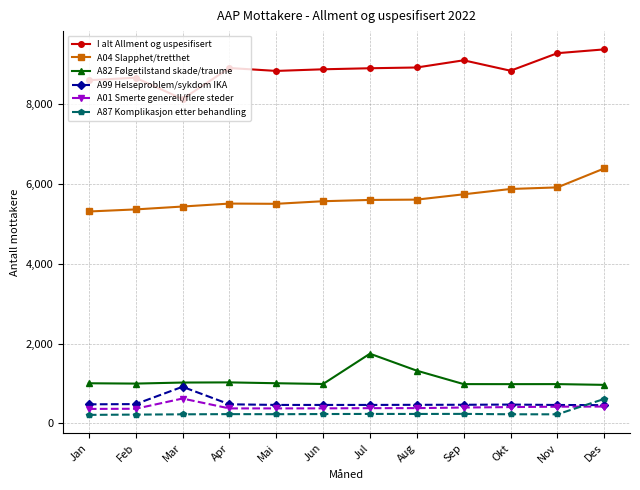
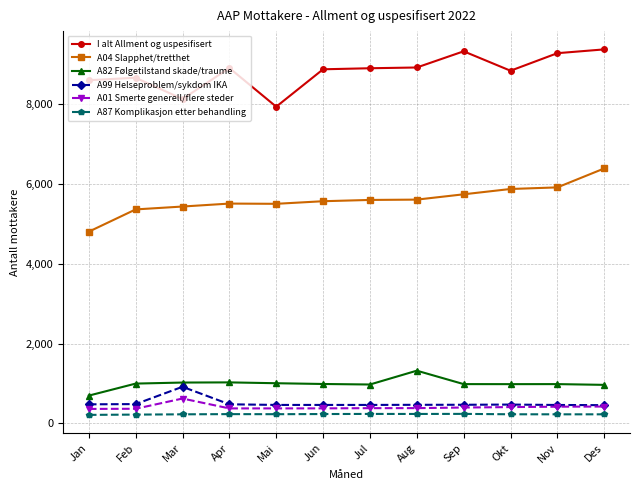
  {
    "I alt Allment og uspesifisert": {
-     "Mai": "8,800",
+     "Mai": "7,900",
      "Jun": "8,900",
      "Jul": "8,900",
      "Aug": "8,900",
-     "Sep": "9,100",
+     "Sep": "9,300",
      "Okt": "8,800",
      "Nov": "9,300",
      "Des": "9,400"
    },
    "A04 Slapphet/tretthet": {
-     "Jan": "5,300",
+     "Jan": "4,800",
      "Feb": "5,400",
      "Mar": "5,400",
      "Apr": "5,500",
      "Mai": "5,500",
      "Jun": "5,600",
      "Jul": "5,600",
      "Aug": "5,600",
      "Sep": "5,700",
      "Okt": "5,900",
      "Nov": "5,900",
      "Des": "6,400"
    },
    "A82 Følgetilstand skade/traume": {
-     "Jan": "1,000",
+     "Jan": "700",
      "Feb": "1,000",
      "Mar": "1,000",
      "Apr": "1,000",
      "Mai": "1,000",
      "Jun": "1,000",
-     "Jul": "1,700",
+     "Jul": "1,000",
      "Aug": "1,300",
      "Sep": "1,000",
      "Okt": "1,000",
      "Nov": "1,000",
      "Des": "1,000"
    },
    "A99 Helseproblem/sykdom IKA": {
      "Jan": "500",
      "Feb": "500",
      "Mar": "900",
      "Apr": "500",
      "Mai": "500",
      "Jun": "500",
      "Jul": "500",
      "Aug": "500",
      "Sep": "500"
    },
    "A01 Smerte generell/flere steder": {
      "Jan": "400",
      "Feb": "400",
      "Mar": "600",
      "Apr": "400",
      "Mai": "400",
      "Jun": "400",
      "Jul": "400",
      "Aug": "400",
      "Sep": "400"
    },
    "A87 Komplikasjon etter behandling": {
      "Jan": "200",
      "Feb": "200",
      "Mar": "200",
      "Apr": "200",
      "Mai": "200",
      "Jun": "200",
      "Jul": "200",
      "Aug": "200",
      "Sep": "200",
      "Okt": "200",
      "Nov": "200",
-     "Des": "600"
+     "Des": "200"
    }
  }
